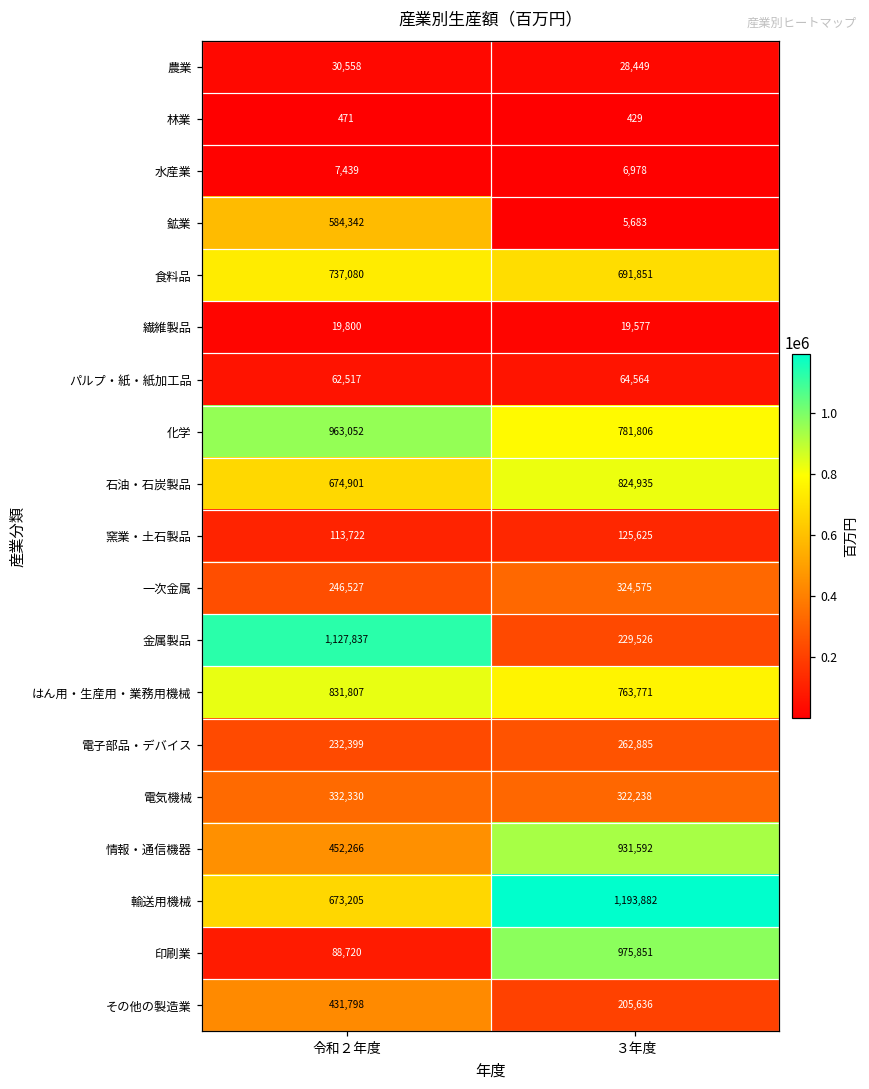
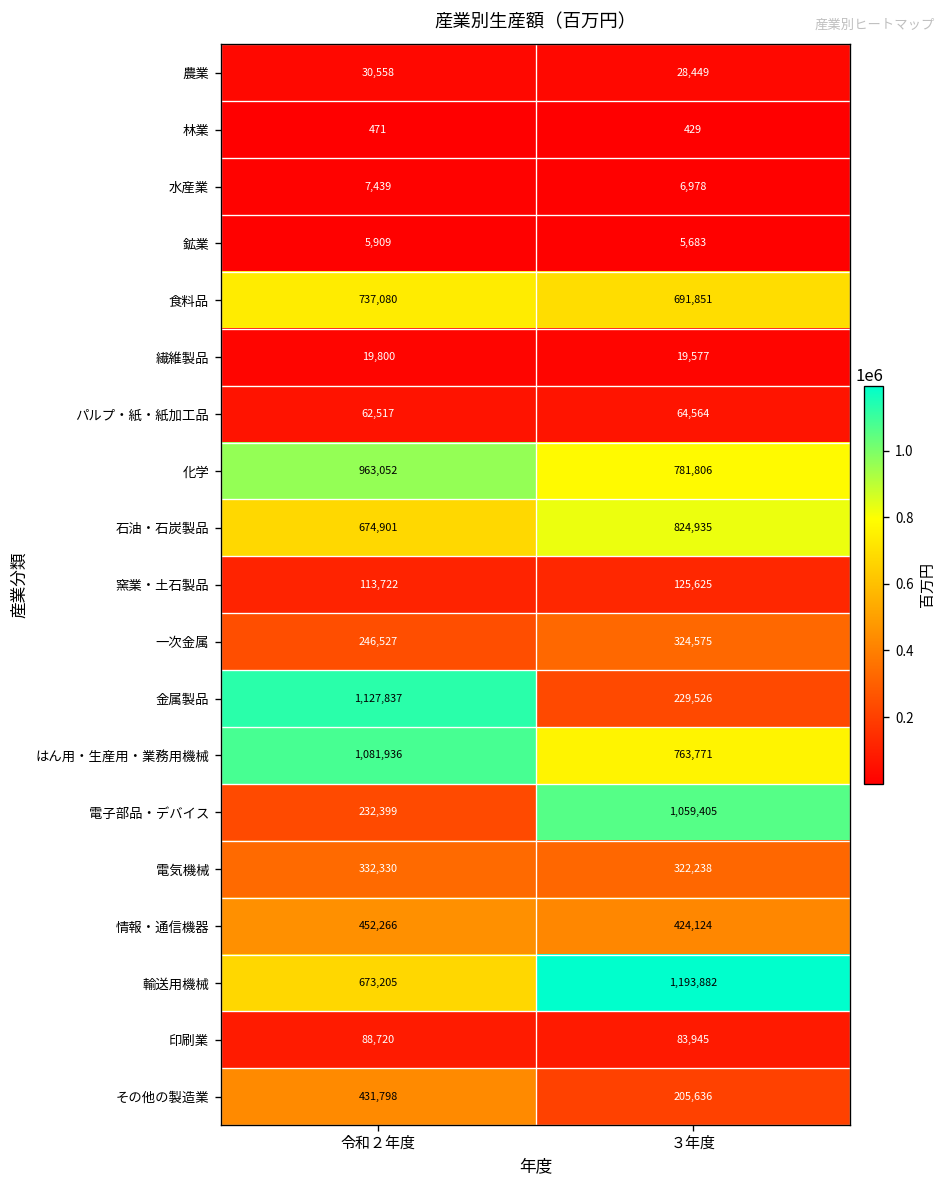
  {
    "農業": {
      "令和２年度": "30,558",
      "３年度": "28,449"
    },
    "林業": {
      "令和２年度": "471",
      "３年度": "429"
    },
    "水産業": {
      "令和２年度": "7,439",
      "３年度": "6,978"
    },
    "鉱業": {
-     "令和２年度": "584,342",
+     "令和２年度": "5,909",
      "３年度": "5,683"
    },
    "食料品": {
      "令和２年度": "737,080",
      "３年度": "691,851"
    },
    "繊維製品": {
      "令和２年度": "19,800",
      "３年度": "19,577"
    },
    "パルプ・紙・紙加工品": {
      "令和２年度": "62,517",
      "３年度": "64,564"
    },
    "化学": {
      "令和２年度": "963,052",
      "３年度": "781,806"
    },
    "石油・石炭製品": {
      "令和２年度": "674,901",
      "３年度": "824,935"
    },
    "窯業・土石製品": {
      "令和２年度": "113,722",
      "３年度": "125,625"
    },
    "一次金属": {
      "令和２年度": "246,527",
      "３年度": "324,575"
    },
    "金属製品": {
      "令和２年度": "1,127,837",
      "３年度": "229,526"
    },
    "はん用・生産用・業務用機械": {
-     "令和２年度": "831,807",
+     "令和２年度": "1,081,936",
      "３年度": "763,771"
    },
    "電子部品・デバイス": {
      "令和２年度": "232,399",
-     "３年度": "262,885"
+     "３年度": "1,059,405"
    },
    "電気機械": {
      "令和２年度": "332,330",
      "３年度": "322,238"
    },
    "情報・通信機器": {
      "令和２年度": "452,266",
-     "３年度": "931,592"
+     "３年度": "424,124"
    },
    "輸送用機械": {
      "令和２年度": "673,205",
      "３年度": "1,193,882"
    },
    "印刷業": {
      "令和２年度": "88,720",
-     "３年度": "975,851"
+     "３年度": "83,945"
    },
    "その他の製造業": {
      "令和２年度": "431,798",
      "３年度": "205,636"
    }
  }
